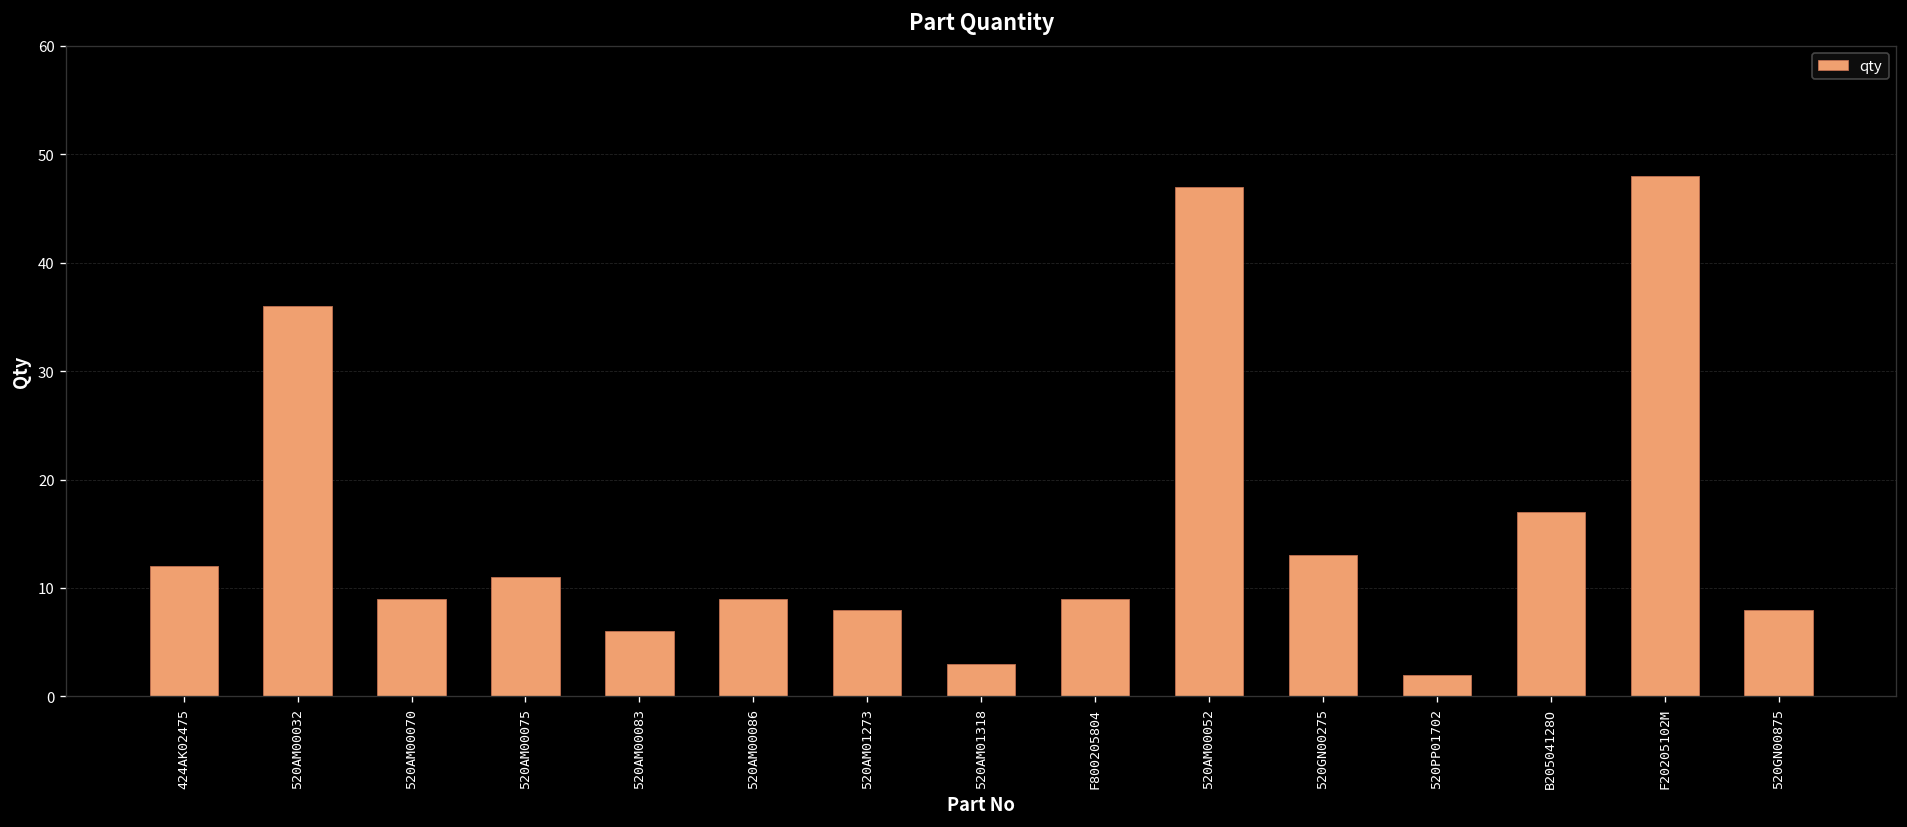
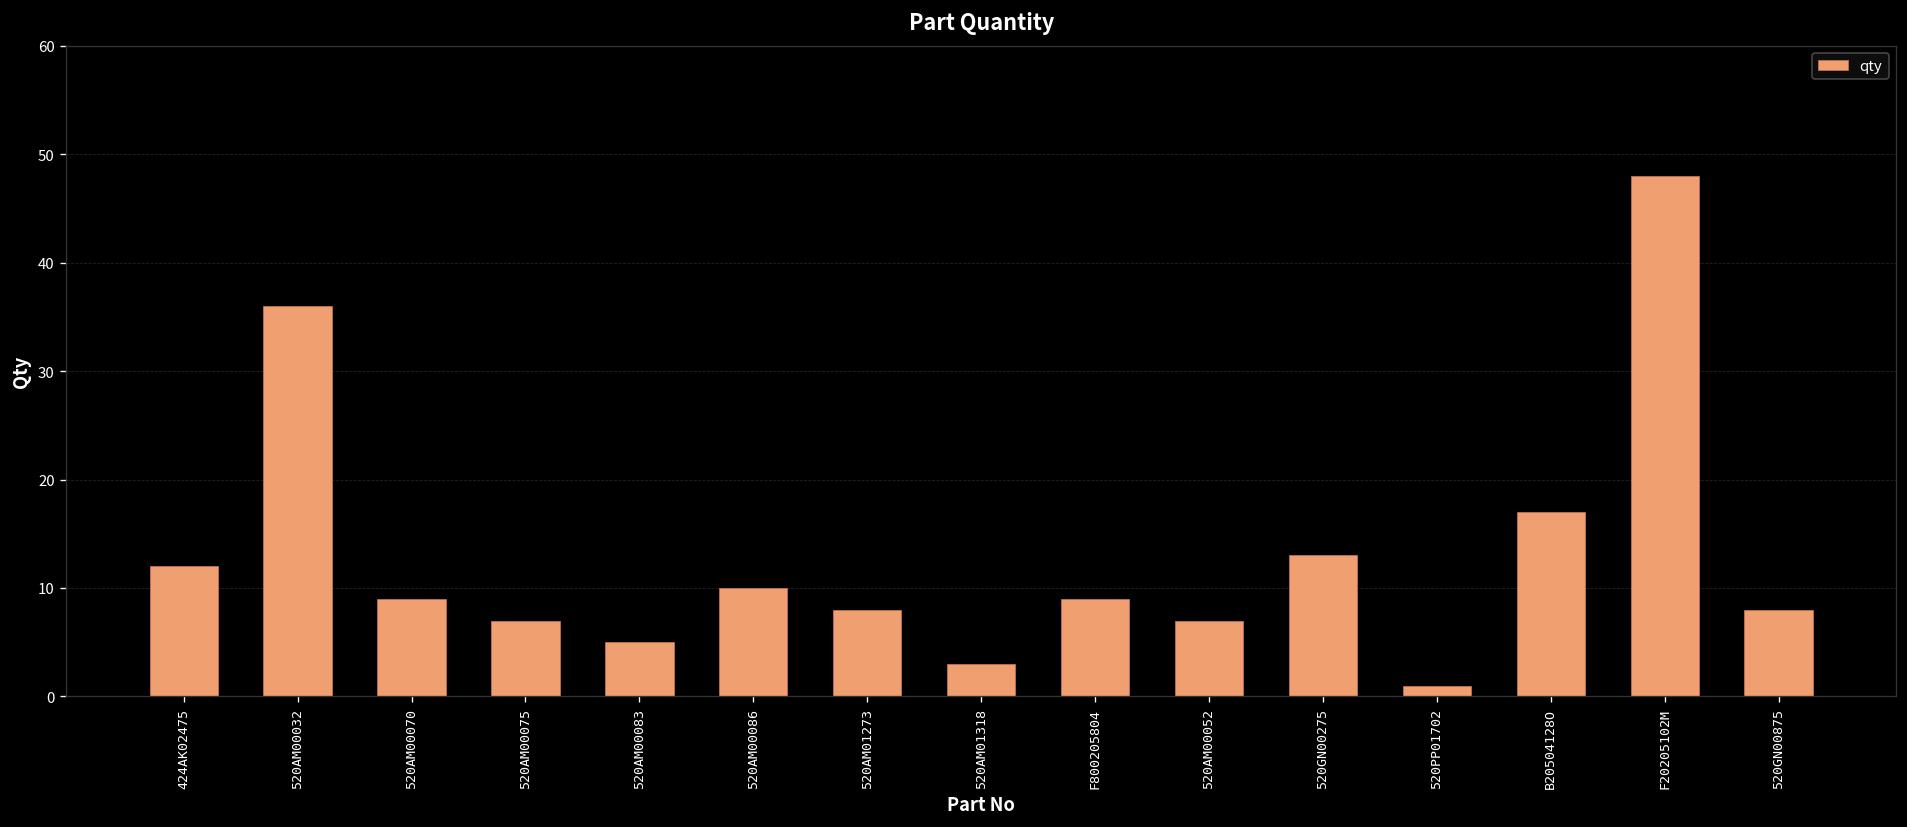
  {
    "424AK02475": 12,
    "520AM00032": 36,
    "520AM00070": 9,
-   "520AM00075": 11,
-   "520AM00083": 6,
-   "520AM00086": 9,
+   "520AM00075": 7,
+   "520AM00083": 5,
+   "520AM00086": 10,
    "520AM01273": 8,
    "520AM01318": 3,
    "F800205804": 9,
-   "520AM00052": 47,
+   "520AM00052": 7,
    "520GN00275": 13,
-   "520PP01702": 2,
+   "520PP01702": 1,
    "B20504128O": 17,
    "F20205102M": 48,
    "520GN00875": 8
  }
